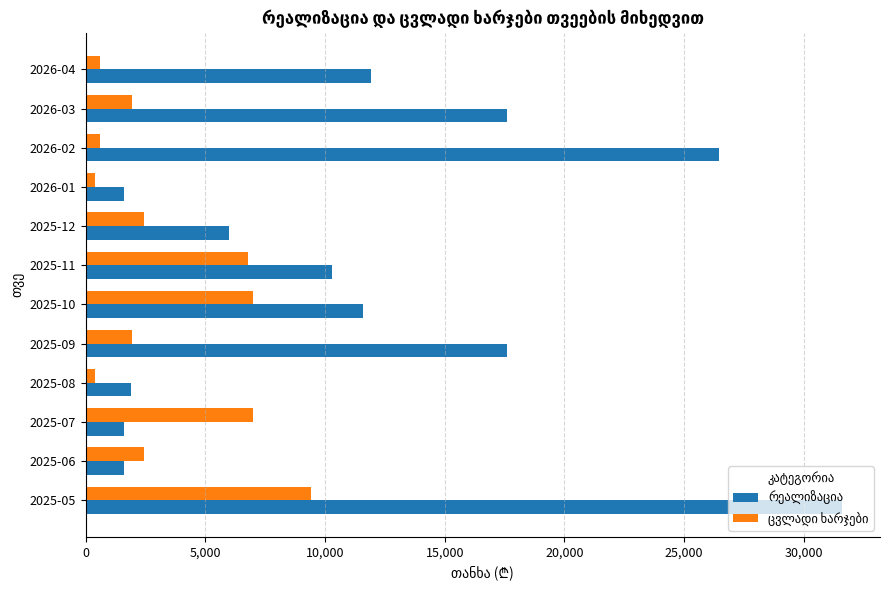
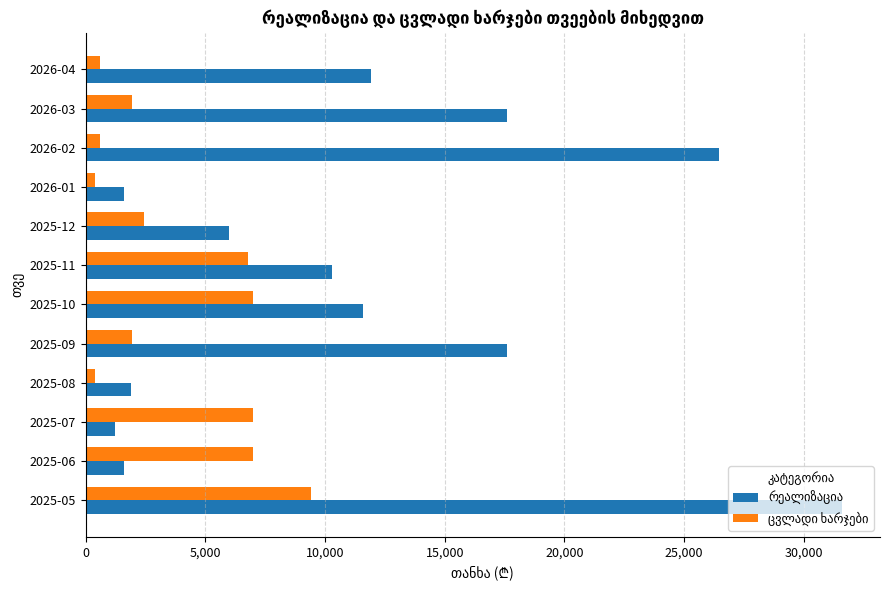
  {
    "რეალიზაცია": {
      "2026-04": "11,900",
      "2026-03": "17,600",
      "2026-02": "26,400",
      "2026-01": "1,600",
      "2025-12": "6,000",
      "2025-11": "10,300",
      "2025-10": "11,600",
      "2025-09": "17,600",
      "2025-08": "1,900",
-     "2025-07": "1,600",
+     "2025-07": "1,200",
      "2025-06": "1,600"
    },
    "ცვლადი ხარჯები": {
      "2026-04": "600",
      "2026-03": "2,000",
      "2026-02": "600",
      "2026-01": "400",
      "2025-12": "2,400",
      "2025-11": "6,800",
      "2025-10": "7,000",
      "2025-09": "2,000",
      "2025-08": "400",
      "2025-07": "7,000",
-     "2025-06": "2,400",
+     "2025-06": "7,000",
      "2025-05": "9,400"
    }
  }
